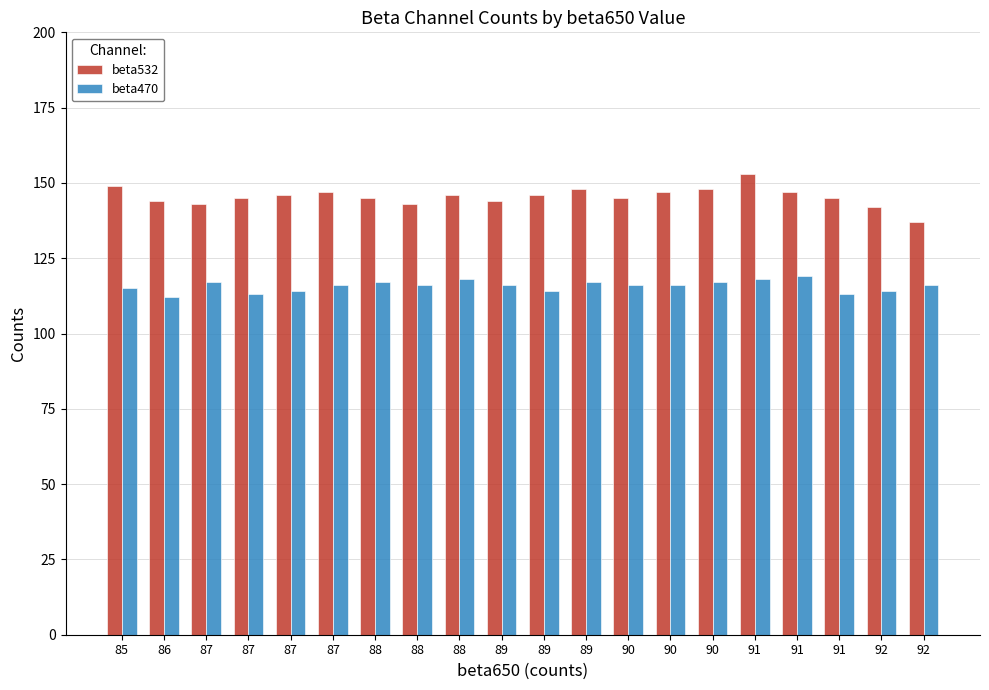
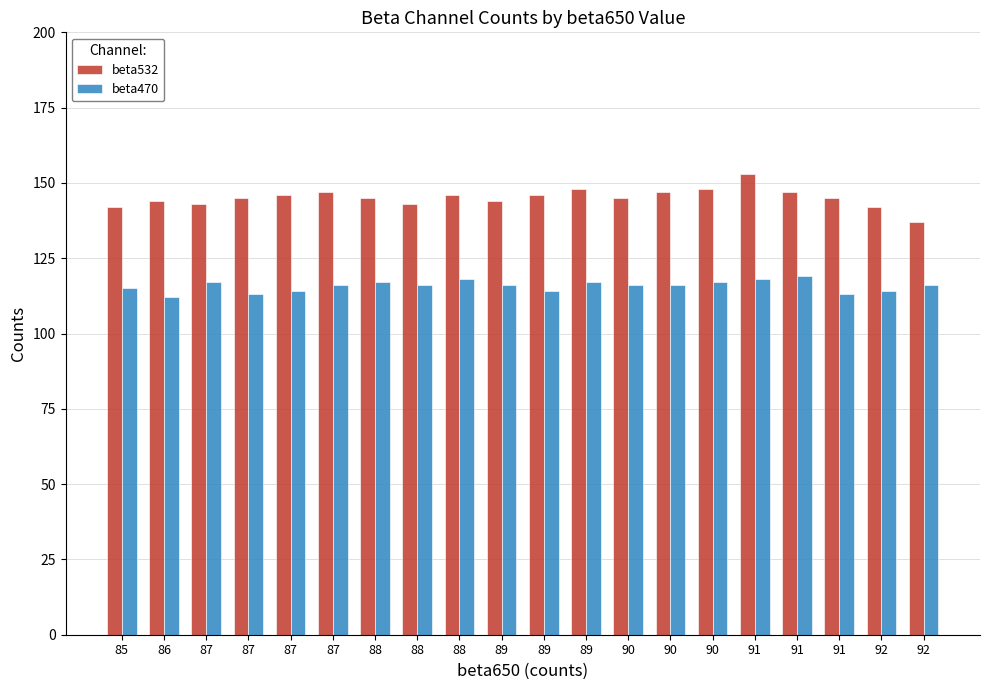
  {
    "beta532": {
-     "85": 149,
+     "85": 142,
      "86": 144
    },
    "beta470": {
      "85": 115,
      "86": 112
    }
  }
